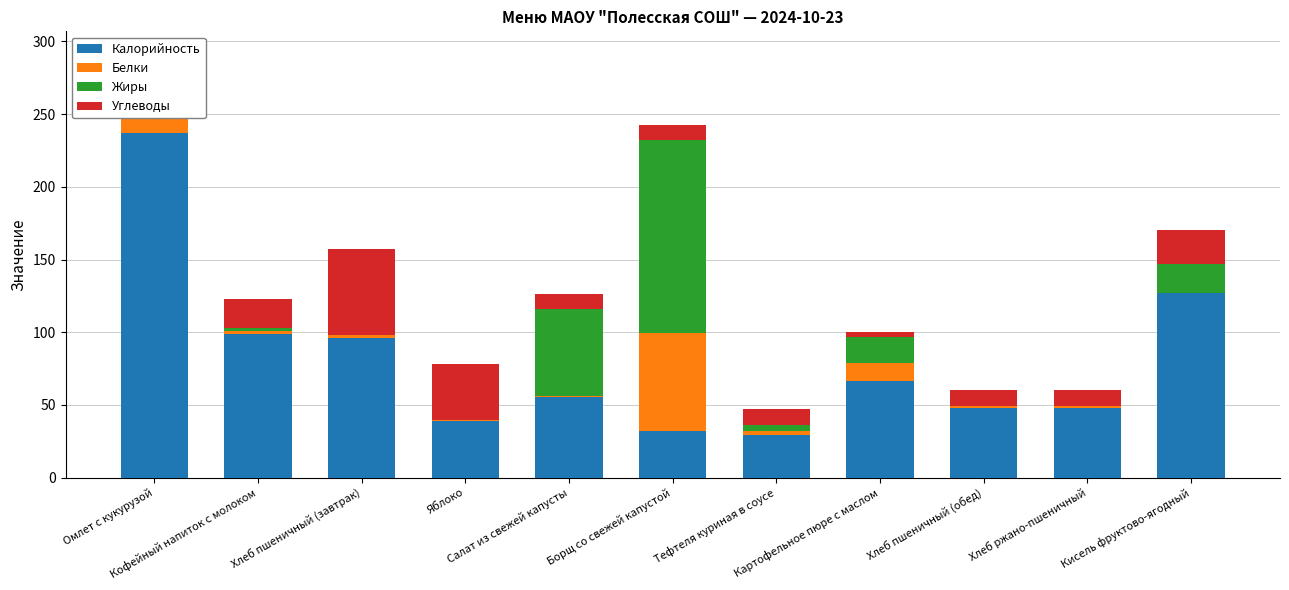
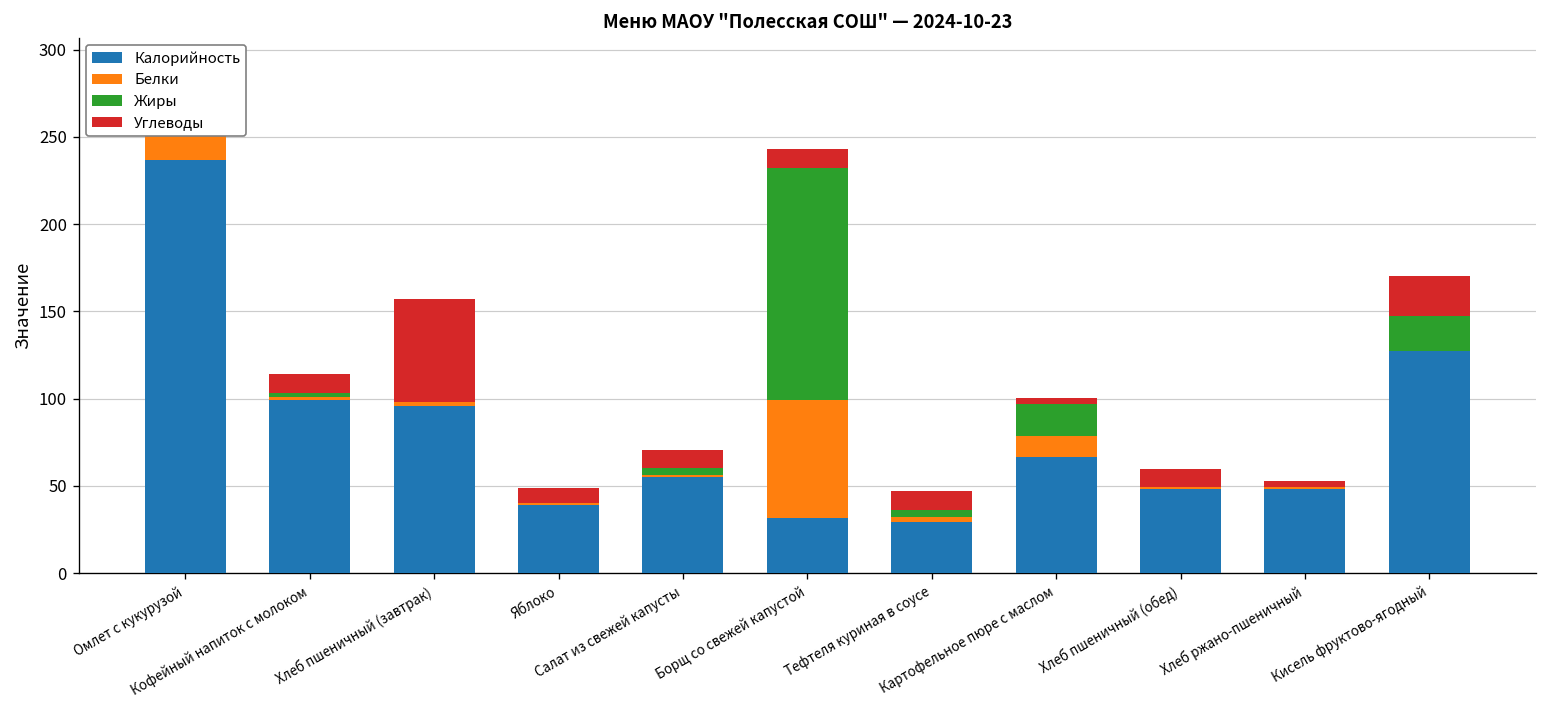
  {
    "Калорийность": {
      "Омлет с кукурузой": 237,
      "Кофейный напиток с молоком": 99,
      "Хлеб пшеничный (завтрак)": 96,
      "Яблоко": 39,
      "Салат из свежей капусты": 55,
      "Борщ со свежей капустой": 32,
      "Тефтеля куриная в соусе": 29,
      "Картофельное пюре с маслом": 67,
      "Хлеб пшеничный (обед)": 48,
      "Хлеб ржано-пшеничный": 48,
      "Кисель фруктово-ягодный": 127
    },
    "Белки": {
      "Кофейный напиток с молоком": 2,
      "Хлеб пшеничный (завтрак)": 2,
      "Борщ со свежей капустой": 67,
      "Тефтеля куриная в соусе": 3,
      "Картофельное пюре с маслом": 12
    },
    "Жиры": {
      "Кофейный напиток с молоком": 2,
      "Хлеб пшеничный (завтрак)": 0,
      "Яблоко": 0,
-     "Салат из свежей капусты": 59,
+     "Салат из свежей капусты": 4,
      "Борщ со свежей капустой": 133,
      "Тефтеля куриная в соусе": 4,
      "Картофельное пюре с маслом": 18,
      "Кисель фруктово-ягодный": 20
    },
    "Углеводы": {
-     "Кофейный напиток с молоком": 20,
+     "Кофейный напиток с молоком": 11,
      "Хлеб пшеничный (завтрак)": 59,
-     "Яблоко": 38,
+     "Яблоко": 9,
      "Салат из свежей капусты": 10,
      "Борщ со свежей капустой": 11,
      "Тефтеля куриная в соусе": 11,
      "Картофельное пюре с маслом": 4,
      "Хлеб пшеничный (обед)": 10,
-     "Хлеб ржано-пшеничный": 10,
+     "Хлеб ржано-пшеничный": 3,
      "Кисель фруктово-ягодный": 23
    }
  }
